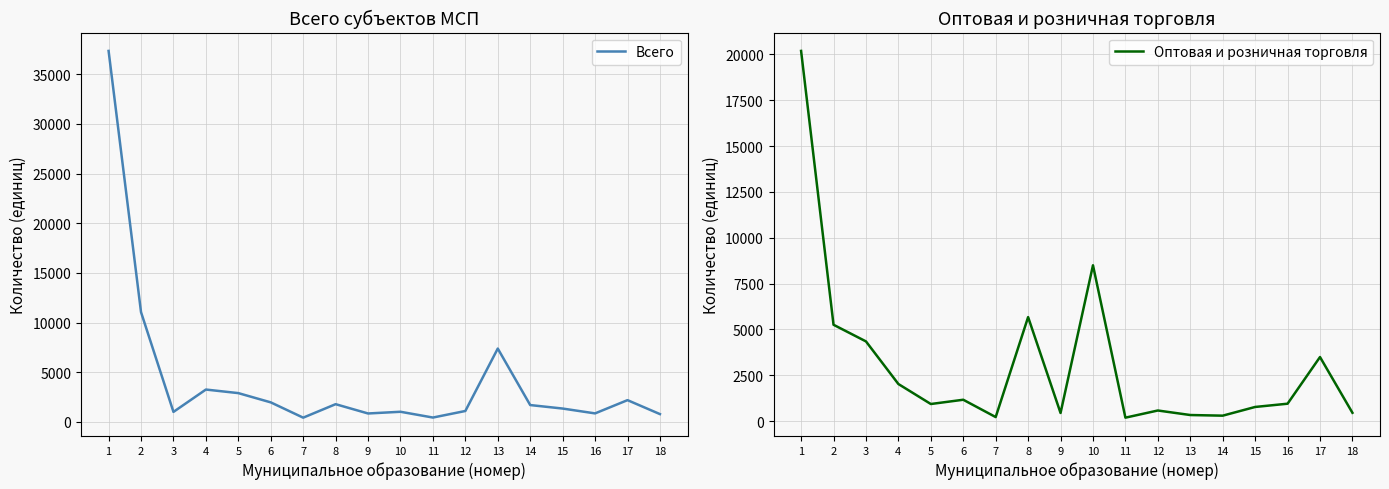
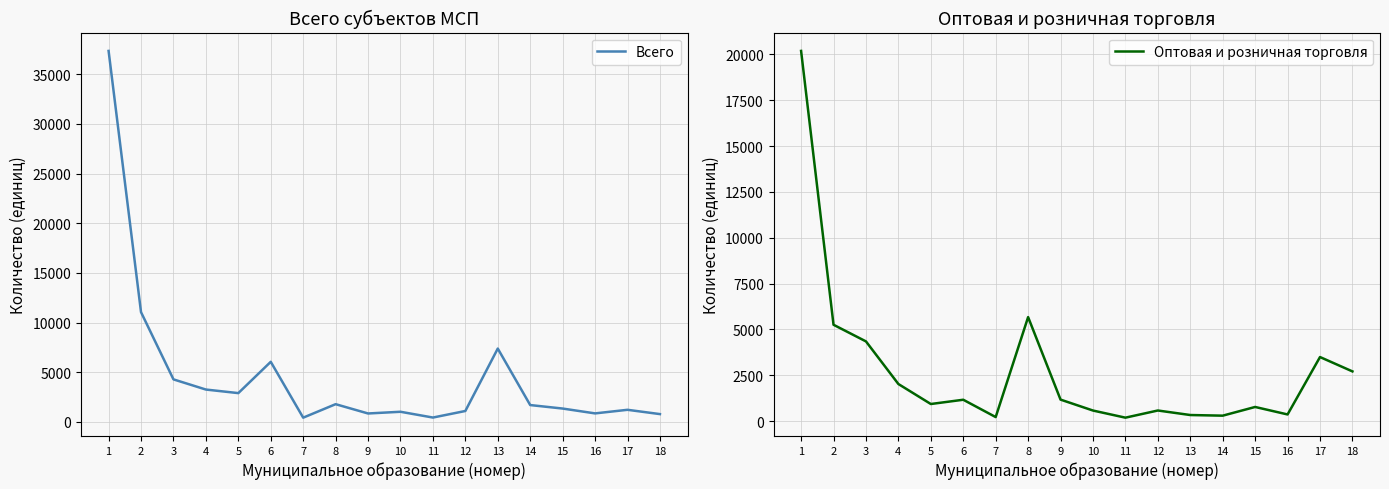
  {
    "Всего субъектов МСП": {
      "1": 37000,
      "2": 11000,
-     "3": 1000,
+     "3": 4000,
      "4": 3000,
      "5": 3000,
-     "6": 2000,
+     "6": 6000,
      "7": 0,
      "8": 2000,
      "9": 1000,
      "10": 1000,
      "11": 0,
      "12": 1000,
      "13": 7000,
      "14": 2000,
      "15": 1000,
      "16": 1000,
-     "17": 2000,
+     "17": 1000,
      "18": 1000
    },
    "Оптовая и розничная торговля": {
      "1": 20200,
      "2": 5300,
      "3": 4300,
      "4": 2000,
      "5": 900,
      "6": 1200,
      "7": 200,
      "8": 5700,
-     "9": 400,
-     "10": 8500,
+     "9": 1200,
+     "10": 600,
      "11": 200,
      "12": 600,
      "13": 300,
      "14": 300,
      "15": 800,
-     "16": 900,
+     "16": 400,
      "17": 3500,
-     "18": 500
+     "18": 2700
    }
  }
